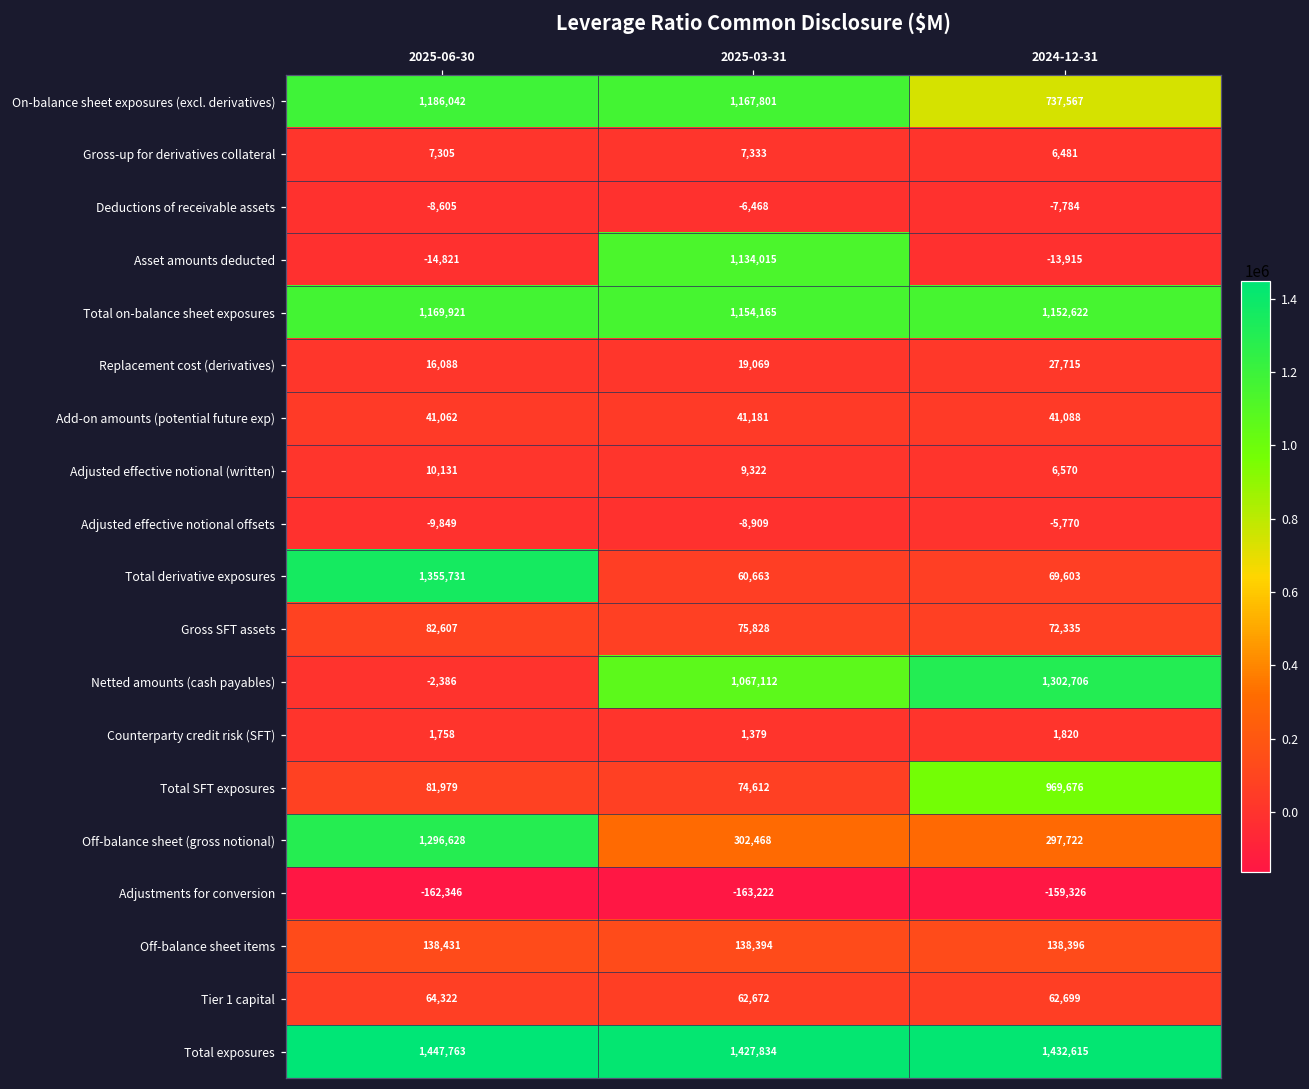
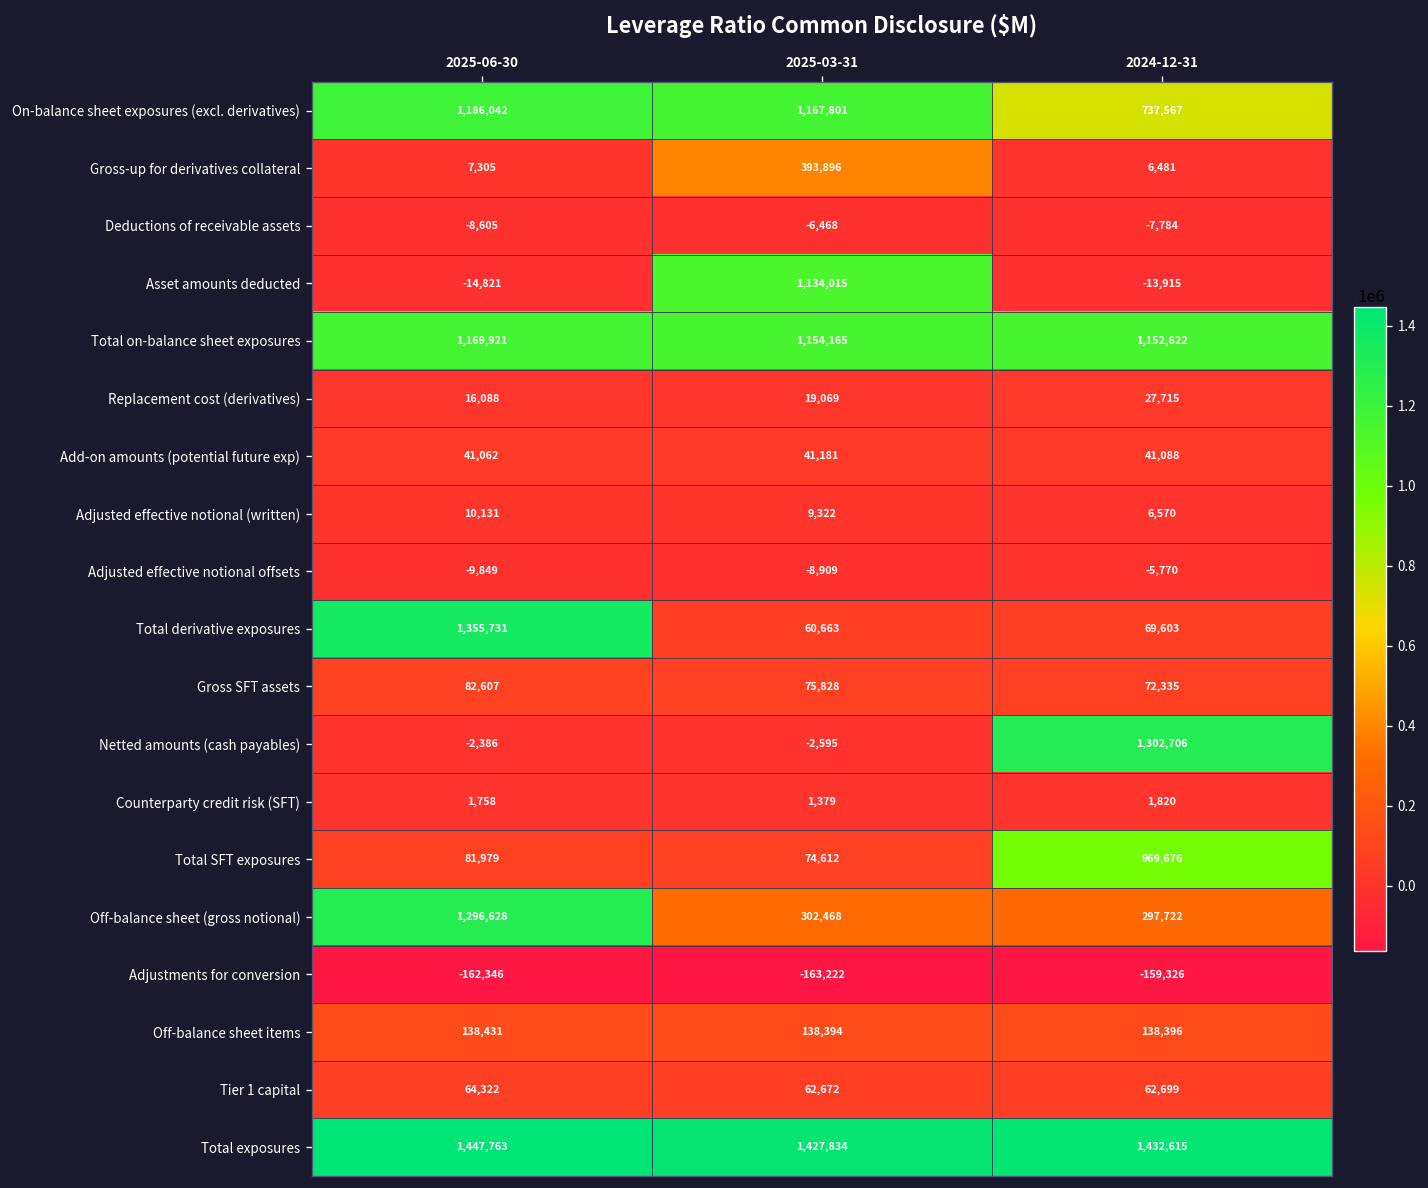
  {
    "On-balance sheet exposures (excl. derivatives)": {
      "2025-06-30": "1,186,042",
      "2025-03-31": "1,167,801",
      "2024-12-31": "737,567"
    },
    "Gross-up for derivatives collateral": {
      "2025-06-30": "7,305",
-     "2025-03-31": "7,333",
+     "2025-03-31": "393,896",
      "2024-12-31": "6,481"
    },
    "Deductions of receivable assets": {
      "2025-06-30": "-8,605",
      "2025-03-31": "-6,468",
      "2024-12-31": "-7,784"
    },
    "Asset amounts deducted": {
      "2025-06-30": "-14,821",
      "2025-03-31": "1,134,015",
      "2024-12-31": "-13,915"
    },
    "Total on-balance sheet exposures": {
      "2025-06-30": "1,169,921",
      "2025-03-31": "1,154,165",
      "2024-12-31": "1,152,622"
    },
    "Replacement cost (derivatives)": {
      "2025-06-30": "16,088",
      "2025-03-31": "19,069",
      "2024-12-31": "27,715"
    },
    "Add-on amounts (potential future exp)": {
      "2025-06-30": "41,062",
      "2025-03-31": "41,181",
      "2024-12-31": "41,088"
    },
    "Adjusted effective notional (written)": {
      "2025-06-30": "10,131",
      "2025-03-31": "9,322",
      "2024-12-31": "6,570"
    },
    "Adjusted effective notional offsets": {
      "2025-06-30": "-9,849",
      "2025-03-31": "-8,909",
      "2024-12-31": "-5,770"
    },
    "Total derivative exposures": {
      "2025-06-30": "1,355,731",
      "2025-03-31": "60,663",
      "2024-12-31": "69,603"
    },
    "Gross SFT assets": {
      "2025-06-30": "82,607",
      "2025-03-31": "75,828",
      "2024-12-31": "72,335"
    },
    "Netted amounts (cash payables)": {
      "2025-06-30": "-2,386",
-     "2025-03-31": "1,067,112",
+     "2025-03-31": "-2,595",
      "2024-12-31": "1,302,706"
    },
    "Counterparty credit risk (SFT)": {
      "2025-06-30": "1,758",
      "2025-03-31": "1,379",
      "2024-12-31": "1,820"
    },
    "Total SFT exposures": {
      "2025-06-30": "81,979",
      "2025-03-31": "74,612",
      "2024-12-31": "969,676"
    },
    "Off-balance sheet (gross notional)": {
      "2025-06-30": "1,296,628",
      "2025-03-31": "302,468",
      "2024-12-31": "297,722"
    },
    "Adjustments for conversion": {
      "2025-06-30": "-162,346",
      "2025-03-31": "-163,222",
      "2024-12-31": "-159,326"
    },
    "Off-balance sheet items": {
      "2025-06-30": "138,431",
      "2025-03-31": "138,394",
      "2024-12-31": "138,396"
    },
    "Tier 1 capital": {
      "2025-06-30": "64,322",
      "2025-03-31": "62,672",
      "2024-12-31": "62,699"
    },
    "Total exposures": {
      "2025-06-30": "1,447,763",
      "2025-03-31": "1,427,834",
      "2024-12-31": "1,432,615"
    }
  }
